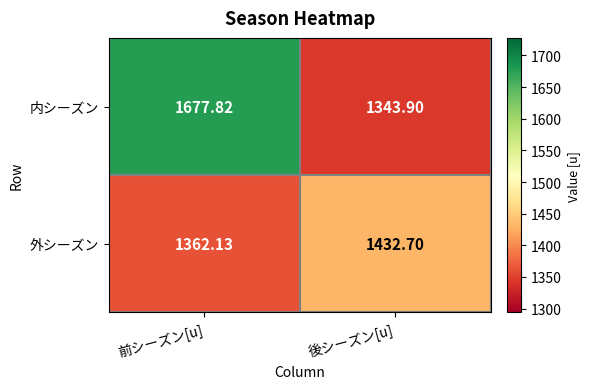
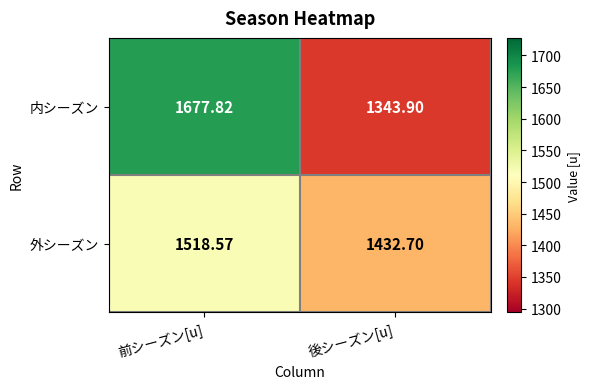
  {
    "内シーズン": {
      "前シーズン[u]": 1677.82,
      "後シーズン[u]": 1343.90
    },
    "外シーズン": {
-     "前シーズン[u]": 1362.13,
+     "前シーズン[u]": 1518.57,
      "後シーズン[u]": 1432.70
    }
  }
